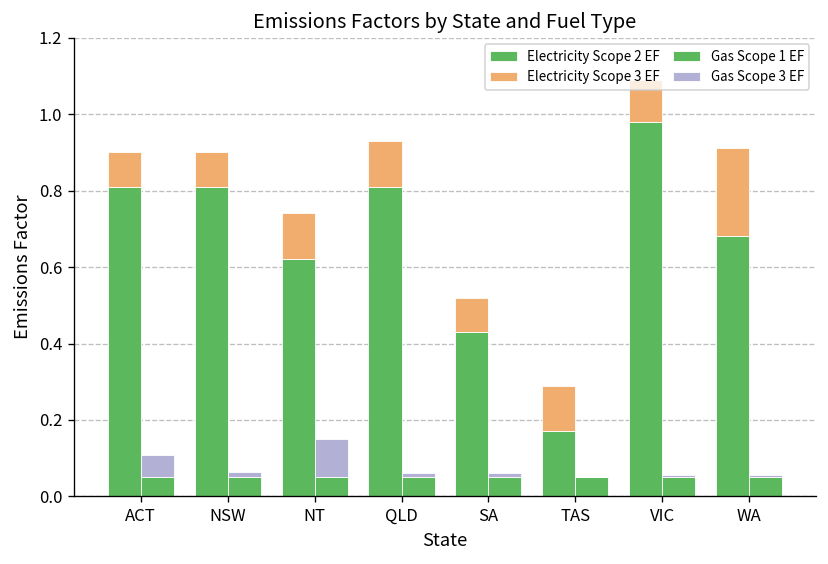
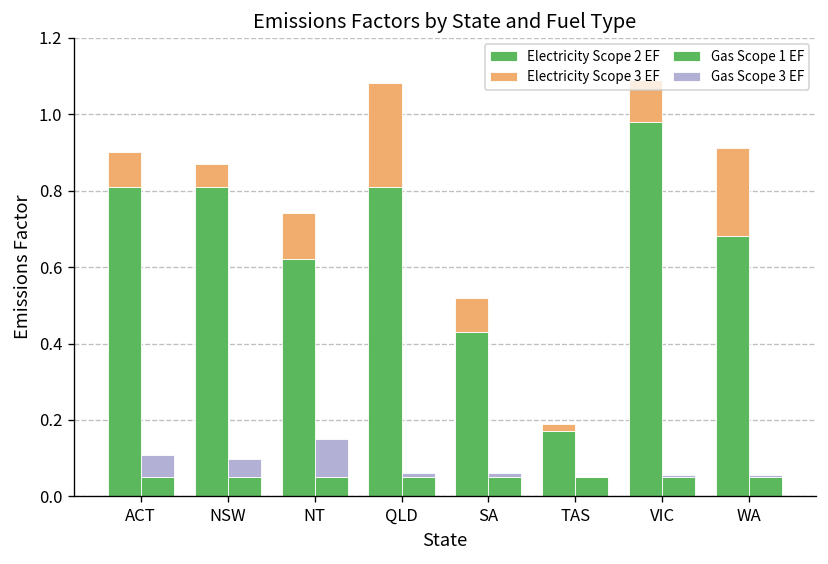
  {
    "Electricity Scope 3 EF": {
      "ACT": 0.09,
-     "NSW": 0.09,
+     "NSW": 0.06,
      "NT": 0.12,
-     "QLD": 0.12,
+     "QLD": 0.27,
      "SA": 0.09,
-     "TAS": 0.12,
+     "TAS": 0.02,
      "WA": 0.23
    },
    "Gas Scope 3 EF": {
      "ACT": 0.06,
-     "NSW": 0.01,
+     "NSW": 0.05,
      "NT": 0.10,
      "QLD": 0.01,
      "SA": 0.01,
      "TAS": 0.00
    }
  }
